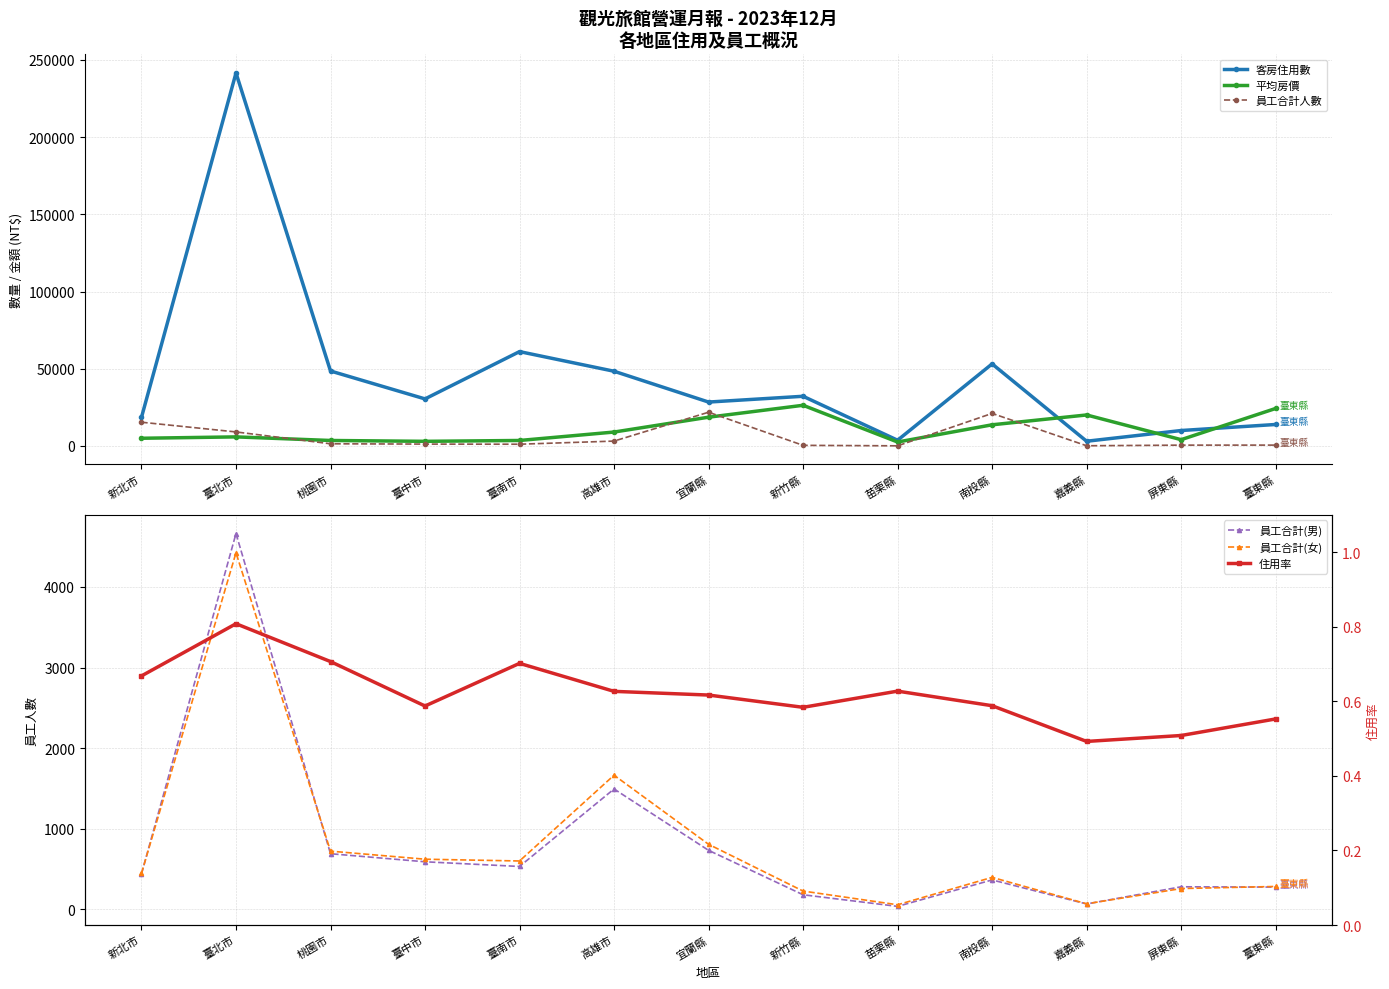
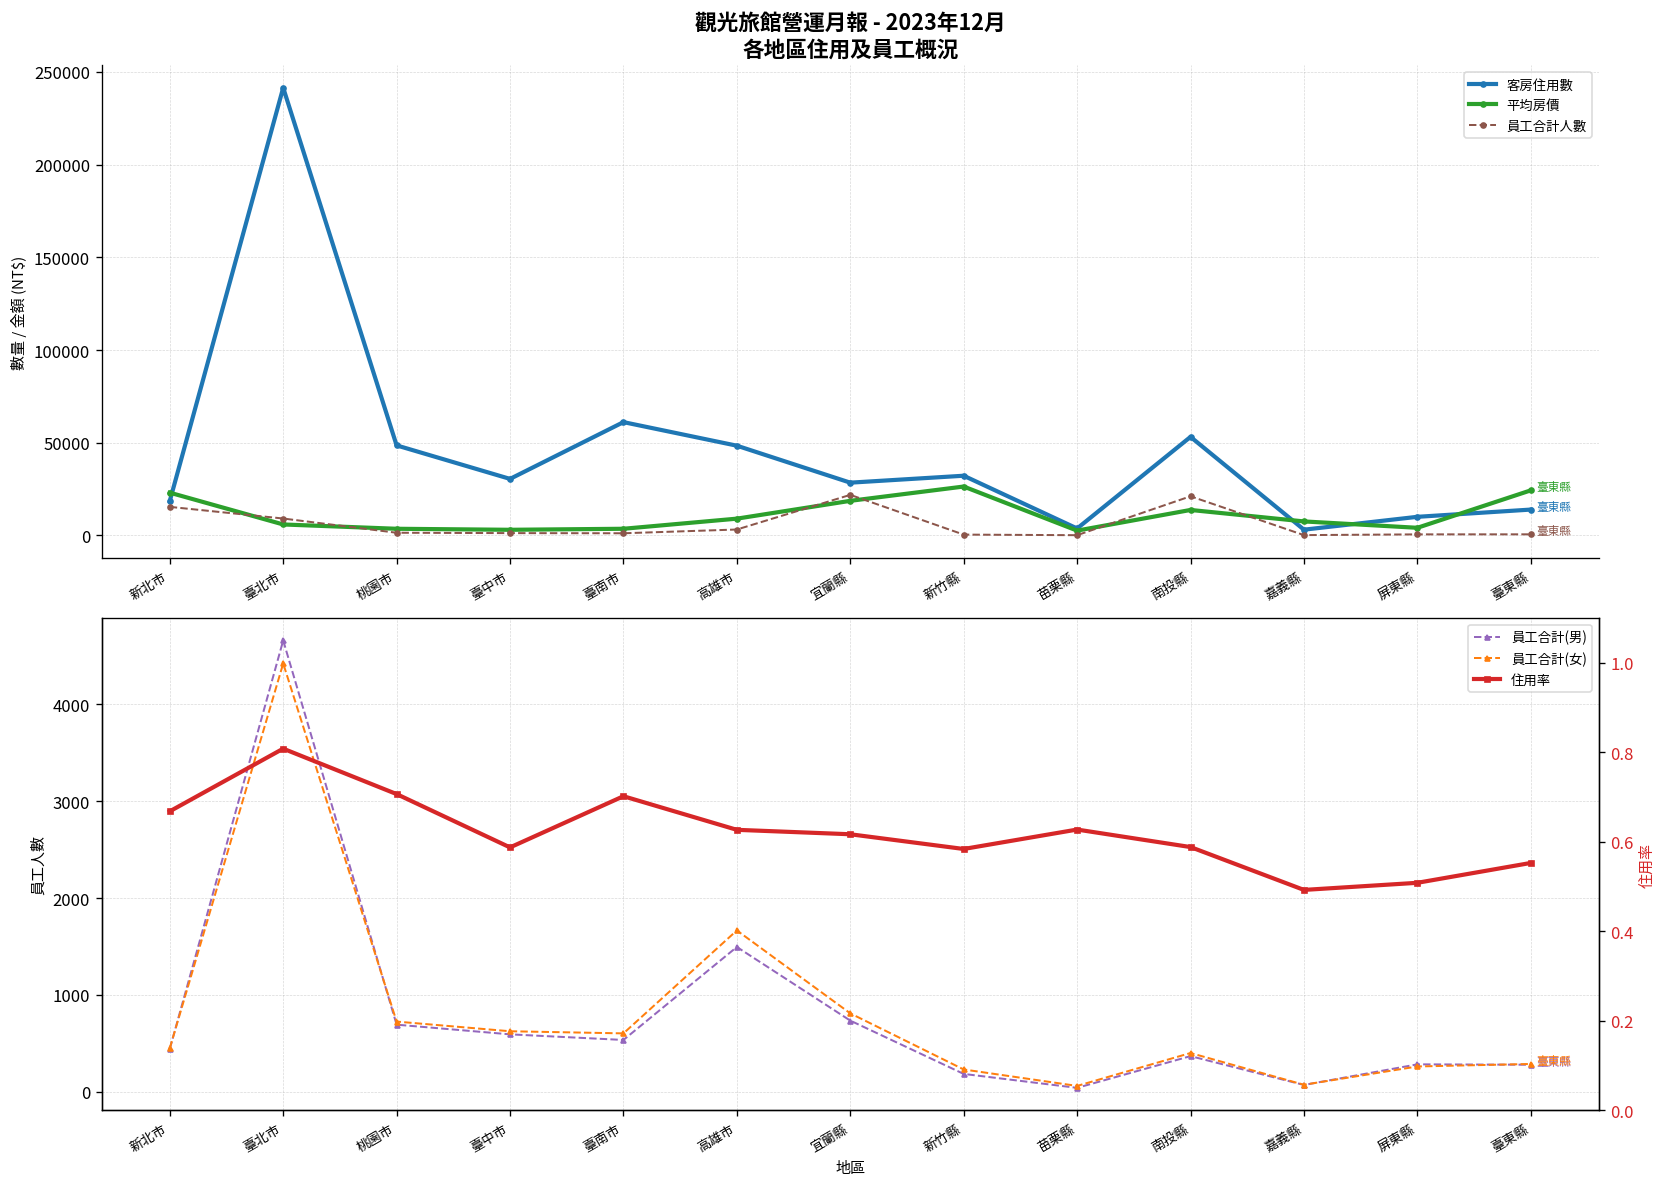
  {
    "觀光旅館營運月報 - 2023年12月 各地區住用及員工概況": {
      "客房住用數": {
        "新北市": 19000,
        "臺北市": 241000,
        "桃園市": 49000,
        "臺中市": 30000,
        "臺南市": 61000,
        "高雄市": 48000,
        "宜蘭縣": 28000,
        "新竹縣": 32000,
        "南投縣": 53000,
        "嘉義縣": 3000,
        "屏東縣": 10000,
        "臺東縣": 14000
      },
      "平均房價": {
-       "新北市": 5000,
+       "新北市": 23000,
        "臺北市": 6000,
        "桃園市": 4000,
        "臺中市": 3000,
        "臺南市": 4000,
        "高雄市": 9000,
        "宜蘭縣": 19000,
        "新竹縣": 26000,
        "南投縣": 14000,
-       "嘉義縣": 20000,
+       "嘉義縣": 8000,
        "屏東縣": 4000,
        "臺東縣": 24000
      },
      "員工合計人數": {
        "新北市": 15000,
        "臺北市": 9000,
        "桃園市": 1000,
        "臺中市": 1000,
        "臺南市": 1000,
        "高雄市": 3000,
        "宜蘭縣": 22000,
        "新竹縣": 0,
        "苗栗縣": 0,
        "南投縣": 21000,
        "嘉義縣": 0,
        "屏東縣": 1000,
        "臺東縣": 1000
      }
    }
  }
